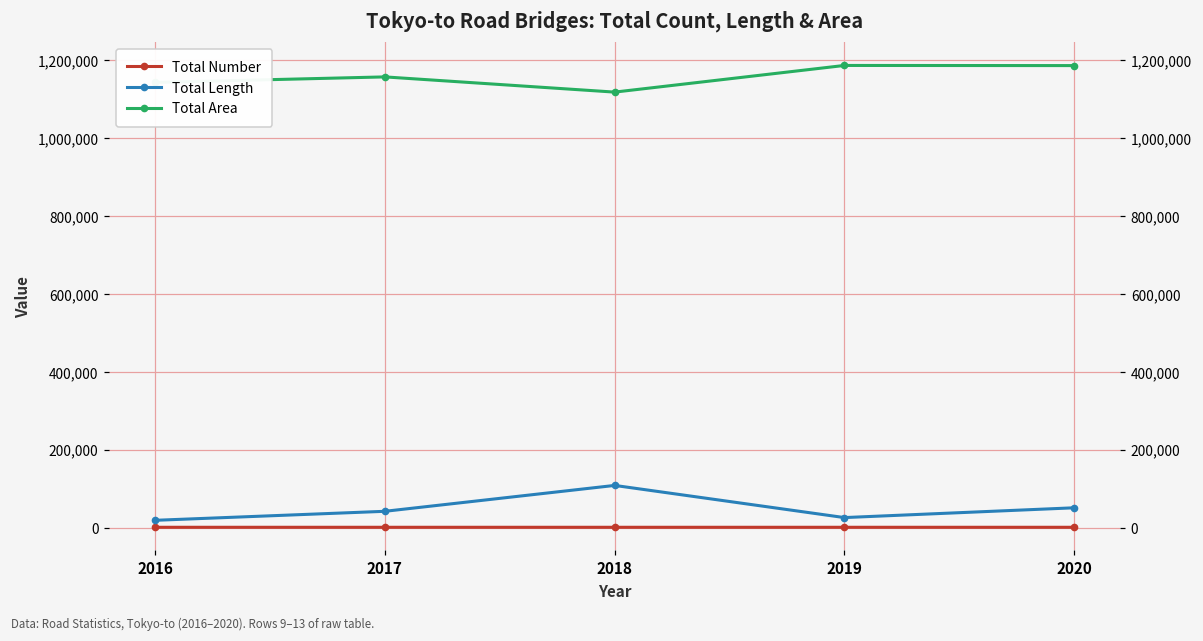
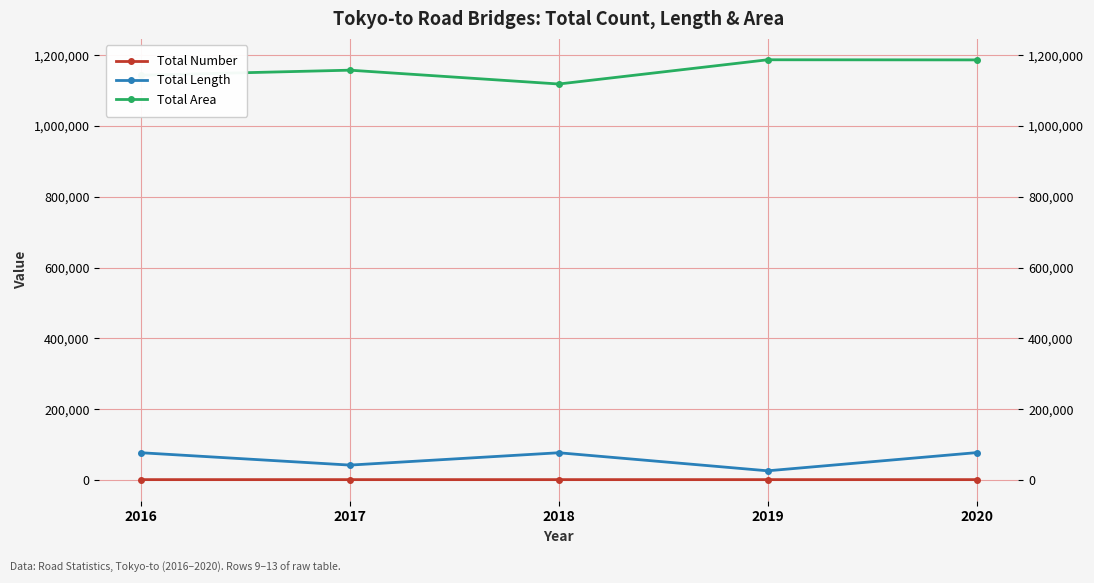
  {
    "Total Number": {
      "2016": "0",
      "2017": "0",
      "2018": "0",
      "2019": "0",
      "2020": "0"
    },
    "Total Length": {
-     "2016": "20,000",
+     "2016": "80,000",
      "2017": "40,000",
-     "2018": "110,000",
+     "2018": "80,000",
      "2019": "30,000",
-     "2020": "50,000"
+     "2020": "80,000"
    },
    "Total Area": {
      "2017": "1,160,000",
      "2018": "1,120,000",
      "2019": "1,190,000",
      "2020": "1,190,000"
    }
  }
